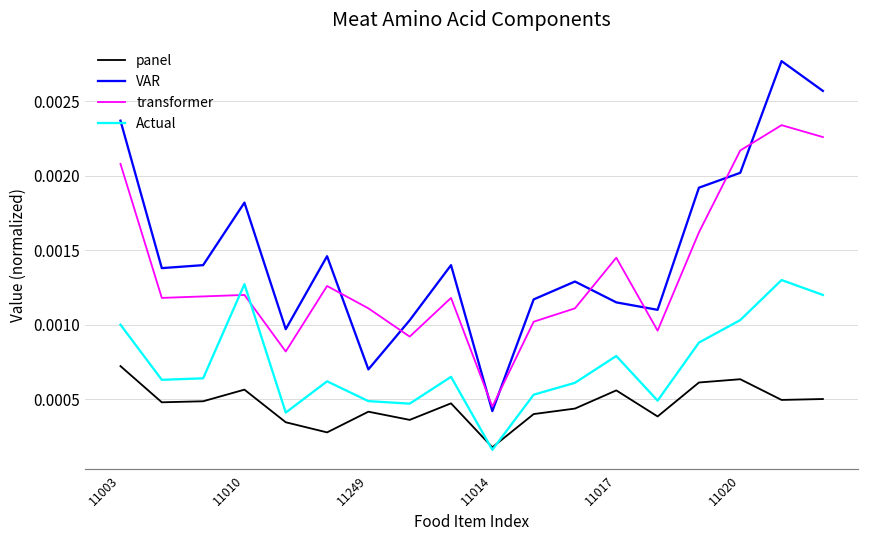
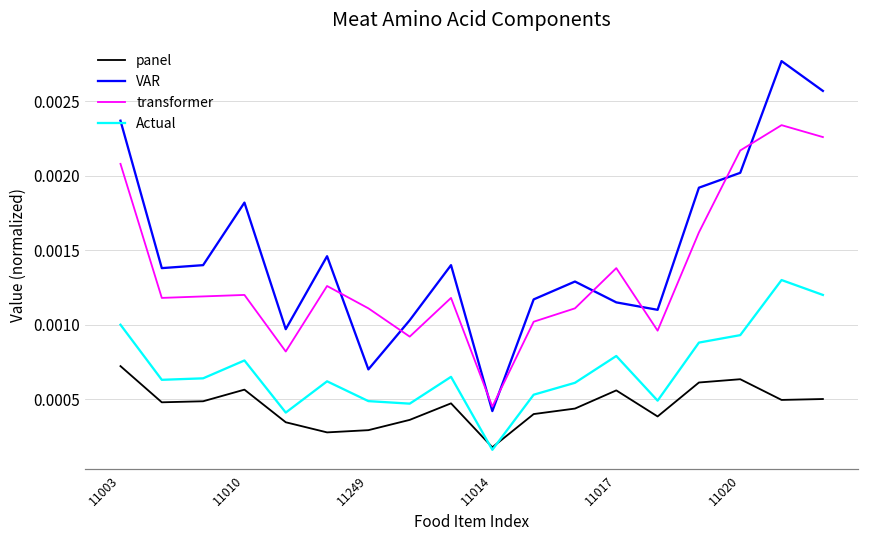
  {
    "panel": {
      "11003": 0.00072,
      "11010": 0.00056,
-     "11249": 0.00042,
+     "11249": 0.00029,
      "11017": 0.00056,
      "11020": 0.00063
    },
    "VAR": {
      "11003": 0.00237,
      "11010": 0.00182,
      "11249": 0.00070,
      "11014": 0.00042,
      "11017": 0.00115,
      "11020": 0.00202
    },
    "transformer": {
      "11003": 0.00208,
      "11010": 0.00120,
      "11249": 0.00111,
      "11014": 0.00045,
-     "11017": 0.00145,
+     "11017": 0.00138,
      "11020": 0.00217
    },
    "Actual": {
      "11003": 0.00100,
-     "11010": 0.00127,
+     "11010": 0.00076,
      "11249": 0.00049,
      "11017": 0.00079,
-     "11020": 0.00103
+     "11020": 0.00093
    }
  }
